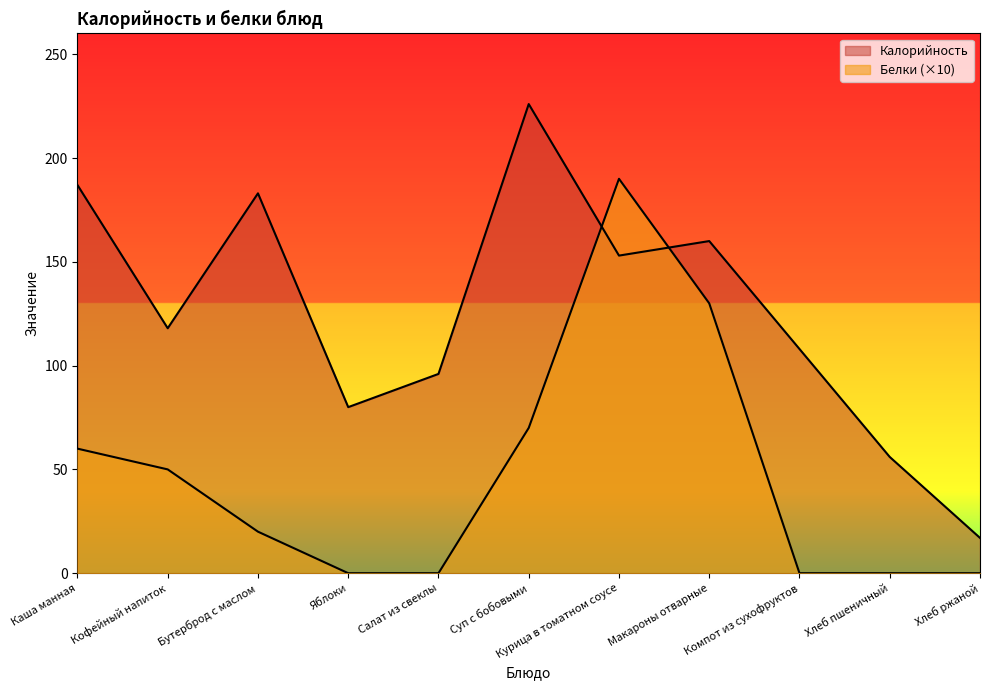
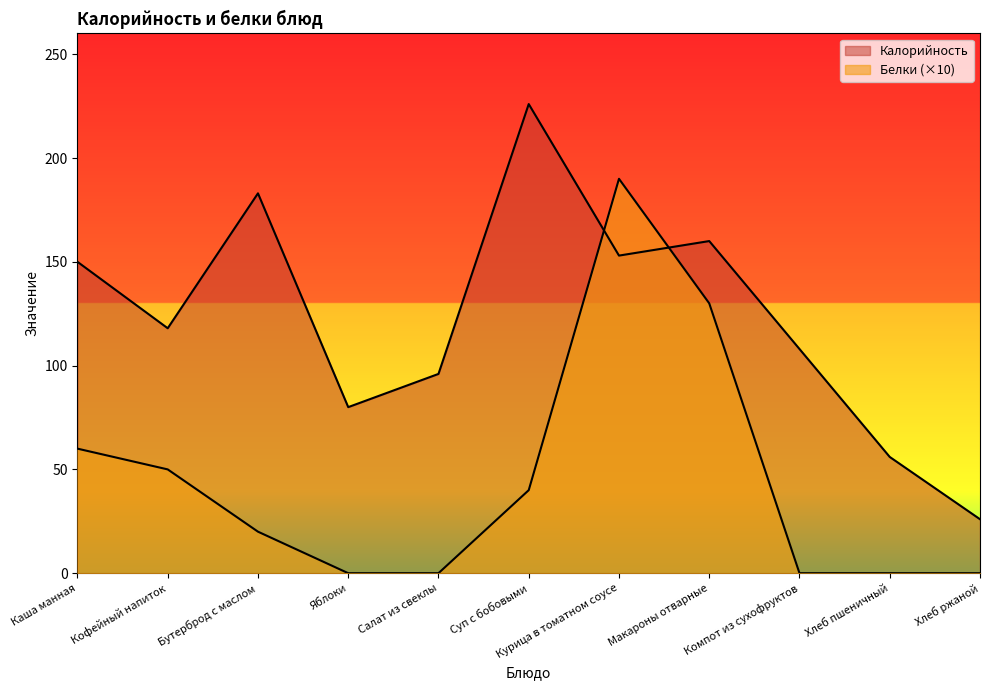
  {
    "Калорийность": {
-     "Каша манная": 187,
+     "Каша манная": 150,
      "Кофейный напиток": 118,
      "Бутерброд с маслом": 183,
      "Яблоки": 80,
      "Салат из свеклы": 96,
      "Суп с бобовыми": 226,
      "Курица в томатном соусе": 153,
      "Макароны отварные": 160,
      "Компот из сухофруктов": 108,
      "Хлеб пшеничный": 56,
-     "Хлеб ржаной": 17
+     "Хлеб ржаной": 26
    },
    "Белки (×10)": {
      "Каша манная": 60,
      "Кофейный напиток": 50,
      "Бутерброд с маслом": 20,
      "Яблоки": 0,
      "Салат из свеклы": 0,
-     "Суп с бобовыми": 70,
+     "Суп с бобовыми": 40,
      "Курица в томатном соусе": 190,
      "Макароны отварные": 130,
      "Компот из сухофруктов": 0,
      "Хлеб пшеничный": 0,
      "Хлеб ржаной": 0
    }
  }
